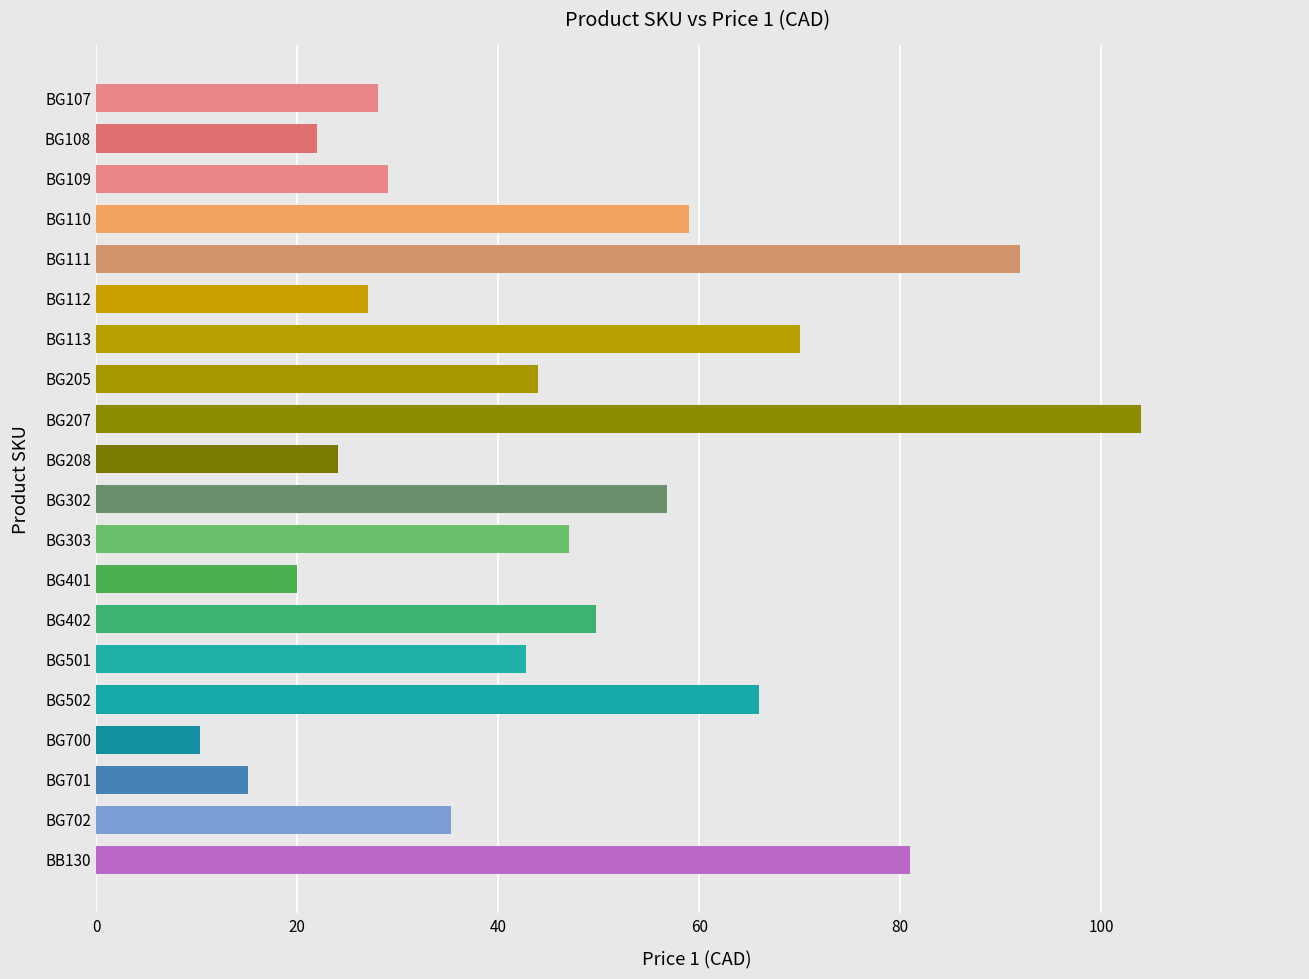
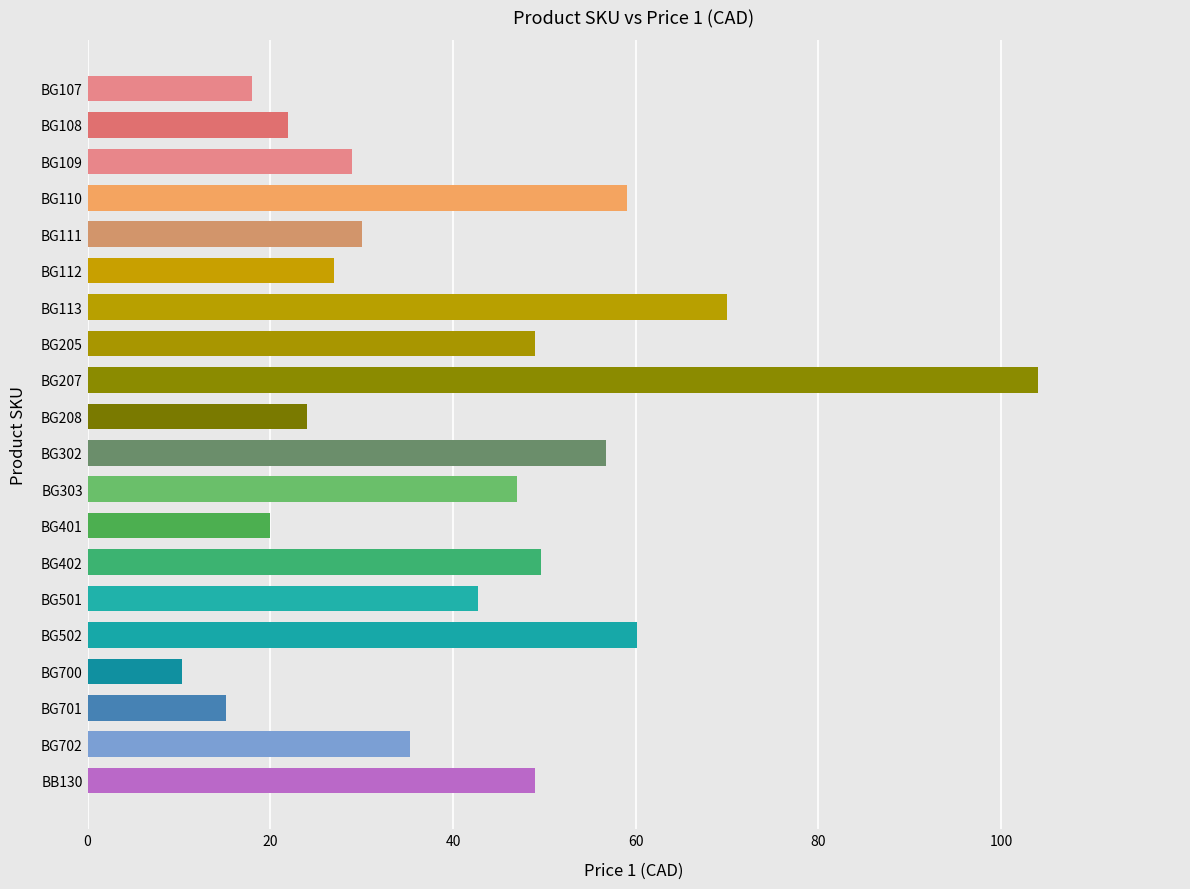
  {
-   "BG107": 28,
+   "BG107": 18,
    "BG108": 22,
    "BG109": 29,
    "BG110": 59,
-   "BG111": 92,
+   "BG111": 30,
    "BG112": 27,
    "BG113": 70,
-   "BG205": 44,
+   "BG205": 49,
    "BG207": 104,
    "BG208": 24,
    "BG302": 57,
    "BG303": 47,
    "BG401": 20,
    "BG402": 50,
    "BG501": 43,
-   "BG502": 66,
+   "BG502": 60,
    "BG700": 10,
    "BG701": 15,
    "BG702": 35,
-   "BB130": 81
+   "BB130": 49
  }
